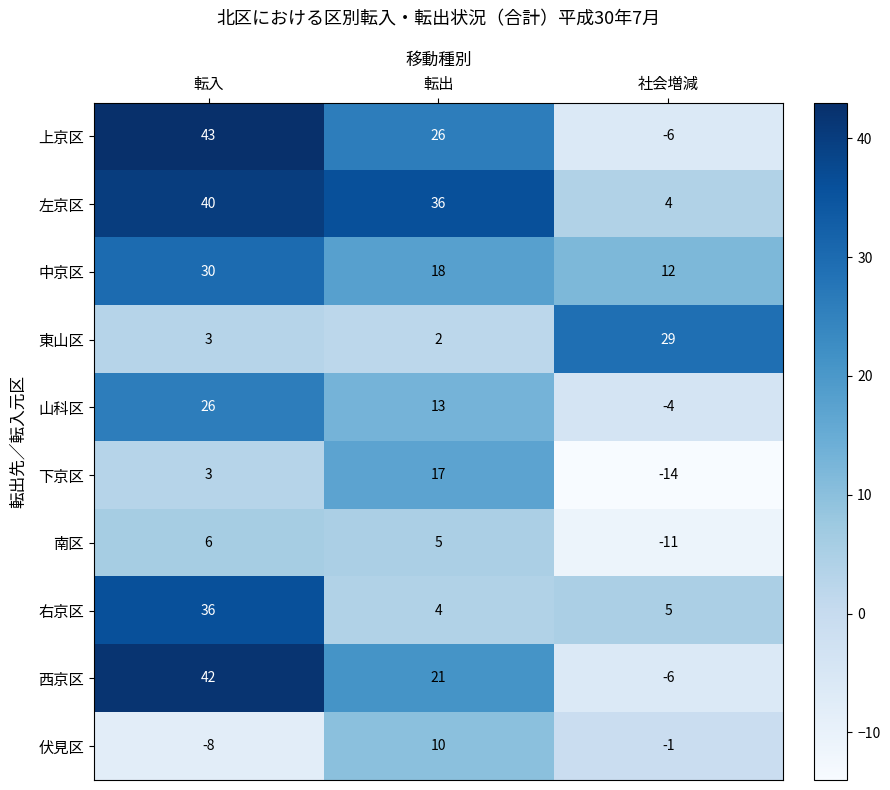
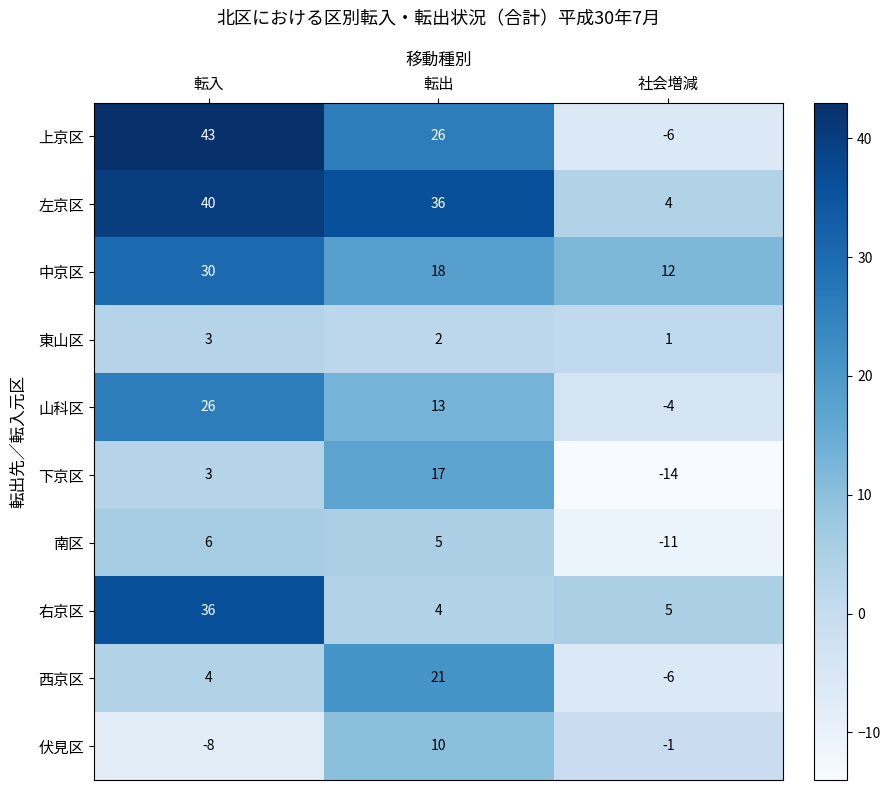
  {
    "上京区": {
      "転入": 43,
      "転出": 26,
      "社会増減": -6
    },
    "左京区": {
      "転入": 40,
      "転出": 36,
      "社会増減": 4
    },
    "中京区": {
      "転入": 30,
      "転出": 18,
      "社会増減": 12
    },
    "東山区": {
      "転入": 3,
      "転出": 2,
-     "社会増減": 29
+     "社会増減": 1
    },
    "山科区": {
      "転入": 26,
      "転出": 13,
      "社会増減": -4
    },
    "下京区": {
      "転入": 3,
      "転出": 17,
      "社会増減": -14
    },
    "南区": {
      "転入": 6,
      "転出": 5,
      "社会増減": -11
    },
    "右京区": {
      "転入": 36,
      "転出": 4,
      "社会増減": 5
    },
    "西京区": {
-     "転入": 42,
+     "転入": 4,
      "転出": 21,
      "社会増減": -6
    },
    "伏見区": {
      "転入": -8,
      "転出": 10,
      "社会増減": -1
    }
  }
